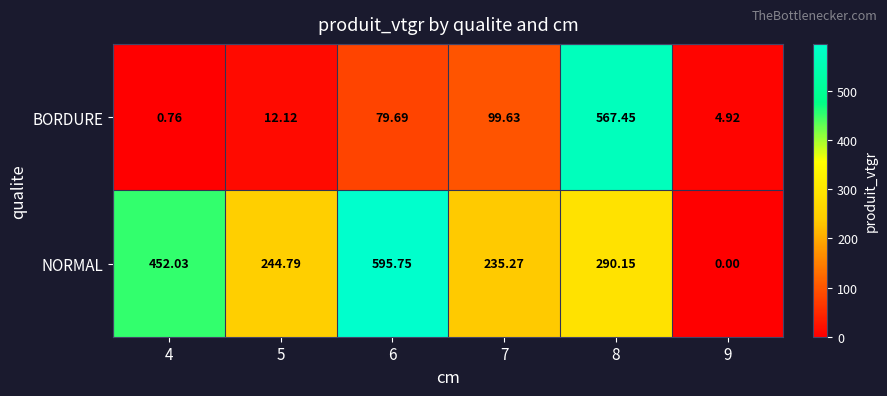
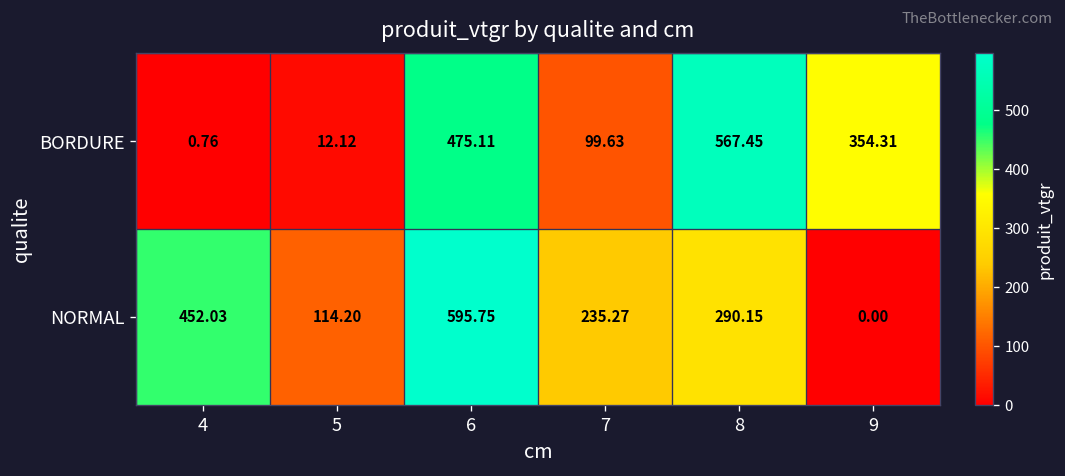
  {
    "BORDURE": {
      "4": 0.76,
      "5": 12.12,
-     "6": 79.69,
+     "6": 475.11,
      "7": 99.63,
      "8": 567.45,
-     "9": 4.92
+     "9": 354.31
    },
    "NORMAL": {
      "4": 452.03,
-     "5": 244.79,
+     "5": 114.20,
      "6": 595.75,
      "7": 235.27,
      "8": 290.15,
      "9": 0.00
    }
  }
